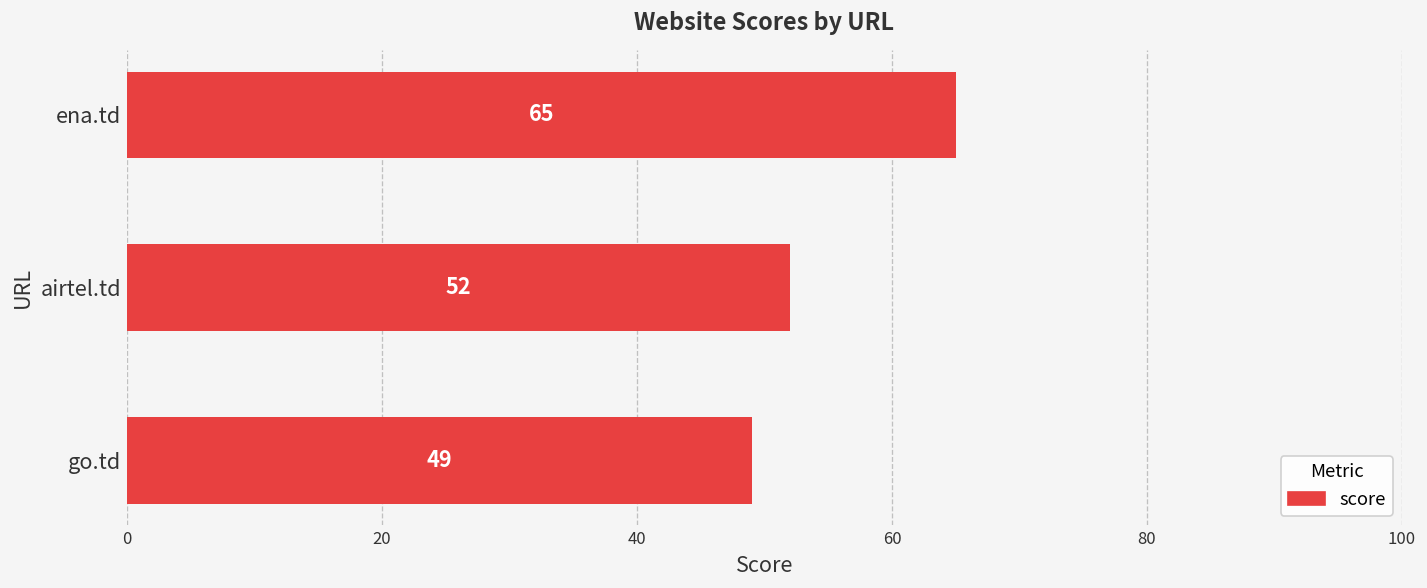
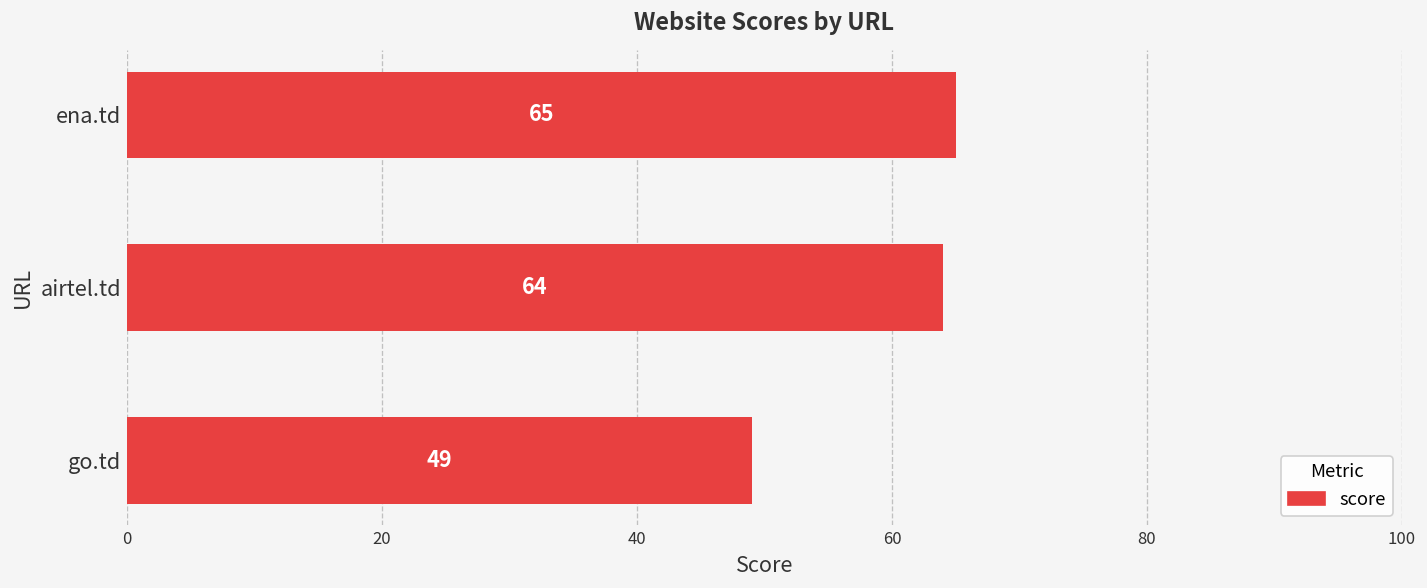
  {
    "ena.td": 65,
-   "airtel.td": 52,
+   "airtel.td": 64,
    "go.td": 49
  }
